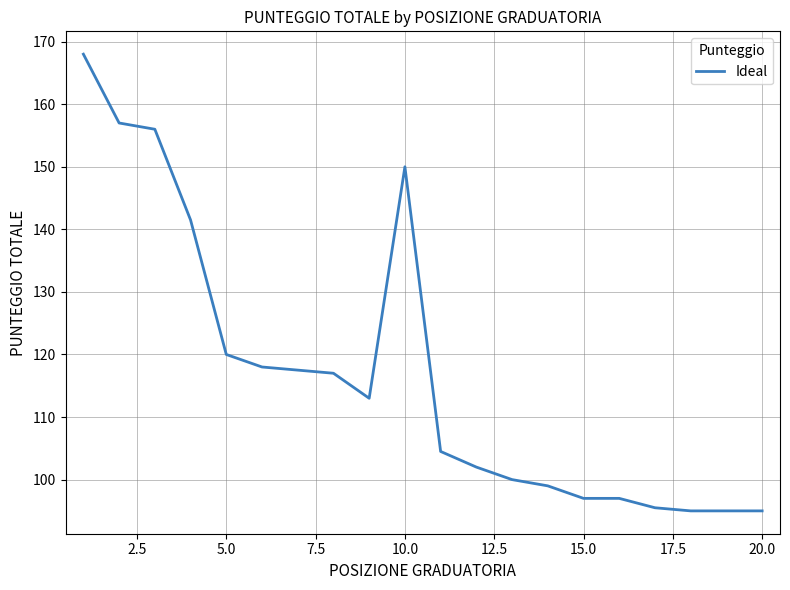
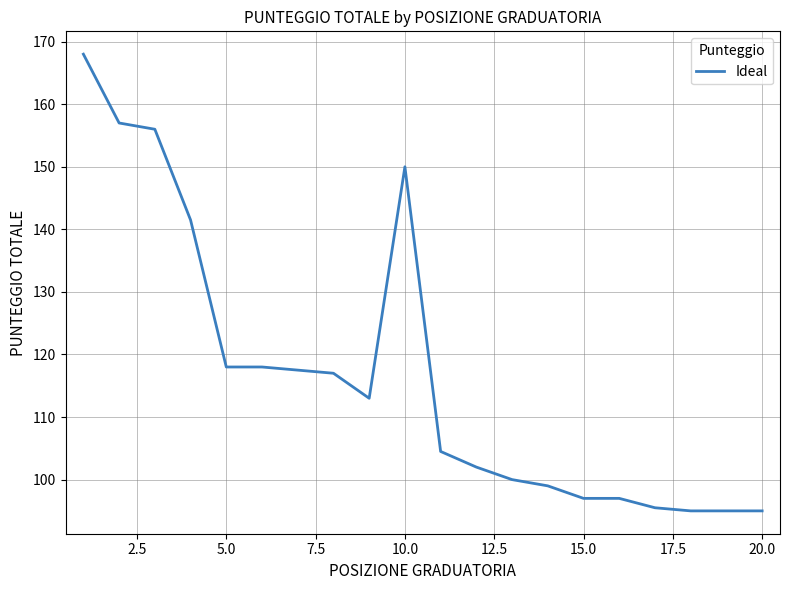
  {
-   "5.0": 120,
+   "5.0": 118,
    "10.0": 150,
    "15.0": 97,
    "20.0": 95
  }
